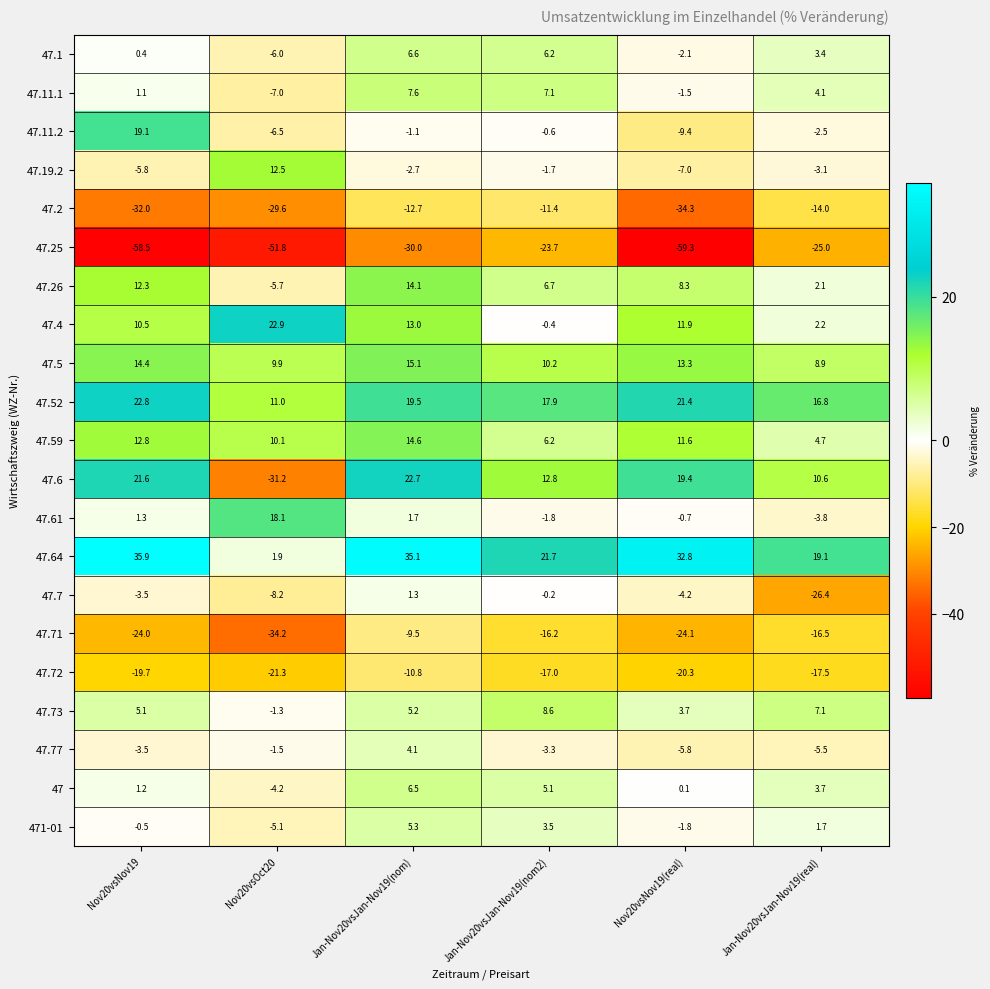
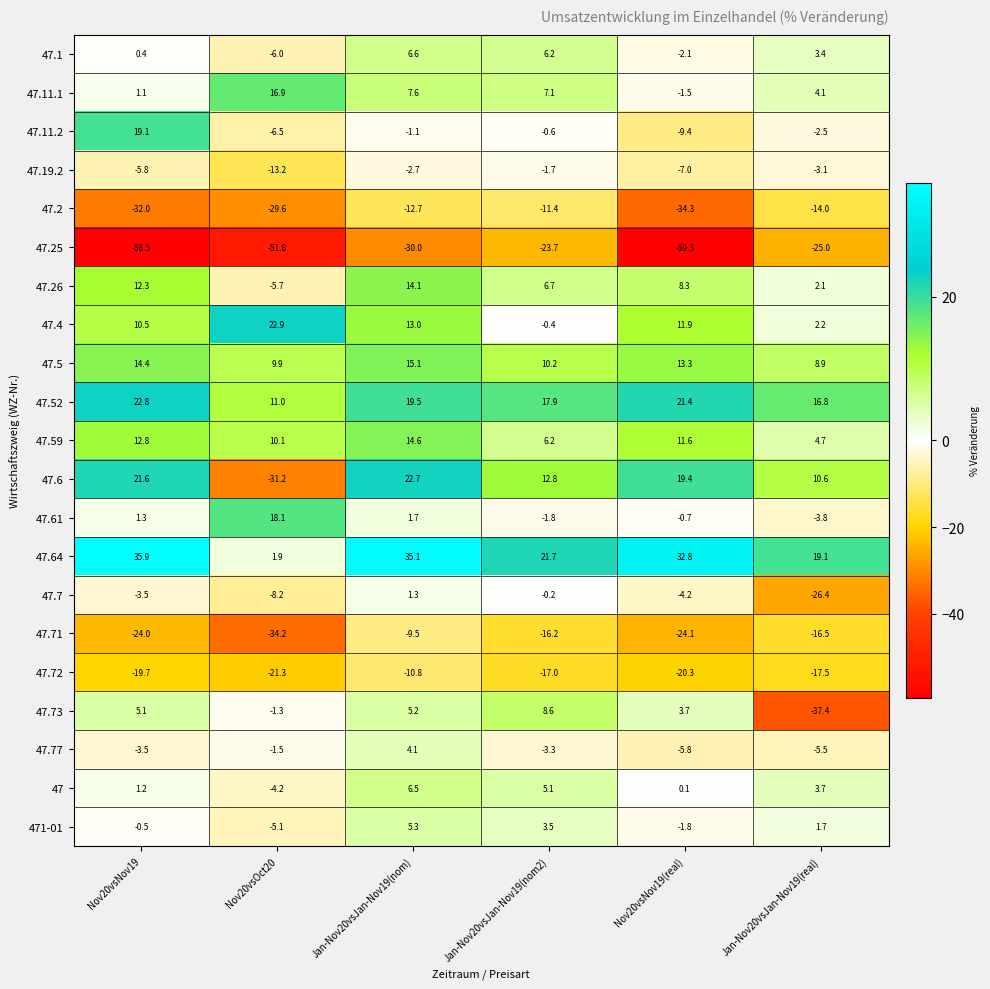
  {
    "47.1": {
      "Nov20vsNov19": 0.4,
      "Nov20vsOct20": -6.0,
      "Jan-Nov20vsJan-Nov19(nom)": 6.6,
      "Jan-Nov20vsJan-Nov19(nom2)": 6.2,
      "Nov20vsNov19(real)": -2.1,
      "Jan-Nov20vsJan-Nov19(real)": 3.4
    },
    "47.11.1": {
      "Nov20vsNov19": 1.1,
-     "Nov20vsOct20": -7.0,
+     "Nov20vsOct20": 16.9,
      "Jan-Nov20vsJan-Nov19(nom)": 7.6,
      "Jan-Nov20vsJan-Nov19(nom2)": 7.1,
      "Nov20vsNov19(real)": -1.5,
      "Jan-Nov20vsJan-Nov19(real)": 4.1
    },
    "47.11.2": {
      "Nov20vsNov19": 19.1,
      "Nov20vsOct20": -6.5,
      "Jan-Nov20vsJan-Nov19(nom)": -1.1,
      "Jan-Nov20vsJan-Nov19(nom2)": -0.6,
      "Nov20vsNov19(real)": -9.4,
      "Jan-Nov20vsJan-Nov19(real)": -2.5
    },
    "47.19.2": {
      "Nov20vsNov19": -5.8,
-     "Nov20vsOct20": 12.5,
+     "Nov20vsOct20": -13.2,
      "Jan-Nov20vsJan-Nov19(nom)": -2.7,
      "Jan-Nov20vsJan-Nov19(nom2)": -1.7,
      "Nov20vsNov19(real)": -7.0,
      "Jan-Nov20vsJan-Nov19(real)": -3.1
    },
    "47.2": {
      "Nov20vsNov19": -32.0,
      "Nov20vsOct20": -29.6,
      "Jan-Nov20vsJan-Nov19(nom)": -12.7,
      "Jan-Nov20vsJan-Nov19(nom2)": -11.4,
      "Nov20vsNov19(real)": -34.3,
      "Jan-Nov20vsJan-Nov19(real)": -14.0
    },
    "47.25": {
      "Nov20vsNov19": -58.5,
      "Nov20vsOct20": -51.8,
      "Jan-Nov20vsJan-Nov19(nom)": -30.0,
      "Jan-Nov20vsJan-Nov19(nom2)": -23.7,
      "Nov20vsNov19(real)": -59.3,
      "Jan-Nov20vsJan-Nov19(real)": -25.0
    },
    "47.26": {
      "Nov20vsNov19": 12.3,
      "Nov20vsOct20": -5.7,
      "Jan-Nov20vsJan-Nov19(nom)": 14.1,
      "Jan-Nov20vsJan-Nov19(nom2)": 6.7,
      "Nov20vsNov19(real)": 8.3,
      "Jan-Nov20vsJan-Nov19(real)": 2.1
    },
    "47.4": {
      "Nov20vsNov19": 10.5,
      "Nov20vsOct20": 22.9,
      "Jan-Nov20vsJan-Nov19(nom)": 13.0,
      "Jan-Nov20vsJan-Nov19(nom2)": -0.4,
      "Nov20vsNov19(real)": 11.9,
      "Jan-Nov20vsJan-Nov19(real)": 2.2
    },
    "47.5": {
      "Nov20vsNov19": 14.4,
      "Nov20vsOct20": 9.9,
      "Jan-Nov20vsJan-Nov19(nom)": 15.1,
      "Jan-Nov20vsJan-Nov19(nom2)": 10.2,
      "Nov20vsNov19(real)": 13.3,
      "Jan-Nov20vsJan-Nov19(real)": 8.9
    },
    "47.52": {
      "Nov20vsNov19": 22.8,
      "Nov20vsOct20": 11.0,
      "Jan-Nov20vsJan-Nov19(nom)": 19.5,
      "Jan-Nov20vsJan-Nov19(nom2)": 17.9,
      "Nov20vsNov19(real)": 21.4,
      "Jan-Nov20vsJan-Nov19(real)": 16.8
    },
    "47.59": {
      "Nov20vsNov19": 12.8,
      "Nov20vsOct20": 10.1,
      "Jan-Nov20vsJan-Nov19(nom)": 14.6,
      "Jan-Nov20vsJan-Nov19(nom2)": 6.2,
      "Nov20vsNov19(real)": 11.6,
      "Jan-Nov20vsJan-Nov19(real)": 4.7
    },
    "47.6": {
      "Nov20vsNov19": 21.6,
      "Nov20vsOct20": -31.2,
      "Jan-Nov20vsJan-Nov19(nom)": 22.7,
      "Jan-Nov20vsJan-Nov19(nom2)": 12.8,
      "Nov20vsNov19(real)": 19.4,
      "Jan-Nov20vsJan-Nov19(real)": 10.6
    },
    "47.61": {
      "Nov20vsNov19": 1.3,
      "Nov20vsOct20": 18.1,
      "Jan-Nov20vsJan-Nov19(nom)": 1.7,
      "Jan-Nov20vsJan-Nov19(nom2)": -1.8,
      "Nov20vsNov19(real)": -0.7,
      "Jan-Nov20vsJan-Nov19(real)": -3.8
    },
    "47.64": {
      "Nov20vsNov19": 35.9,
      "Nov20vsOct20": 1.9,
      "Jan-Nov20vsJan-Nov19(nom)": 35.1,
      "Jan-Nov20vsJan-Nov19(nom2)": 21.7,
      "Nov20vsNov19(real)": 32.8,
      "Jan-Nov20vsJan-Nov19(real)": 19.1
    },
    "47.7": {
      "Nov20vsNov19": -3.5,
      "Nov20vsOct20": -8.2,
      "Jan-Nov20vsJan-Nov19(nom)": 1.3,
      "Jan-Nov20vsJan-Nov19(nom2)": -0.2,
      "Nov20vsNov19(real)": -4.2,
      "Jan-Nov20vsJan-Nov19(real)": -26.4
    },
    "47.71": {
      "Nov20vsNov19": -24.0,
      "Nov20vsOct20": -34.2,
      "Jan-Nov20vsJan-Nov19(nom)": -9.5,
      "Jan-Nov20vsJan-Nov19(nom2)": -16.2,
      "Nov20vsNov19(real)": -24.1,
      "Jan-Nov20vsJan-Nov19(real)": -16.5
    },
    "47.72": {
      "Nov20vsNov19": -19.7,
      "Nov20vsOct20": -21.3,
      "Jan-Nov20vsJan-Nov19(nom)": -10.8,
      "Jan-Nov20vsJan-Nov19(nom2)": -17.0,
      "Nov20vsNov19(real)": -20.3,
      "Jan-Nov20vsJan-Nov19(real)": -17.5
    },
    "47.73": {
      "Nov20vsNov19": 5.1,
      "Nov20vsOct20": -1.3,
      "Jan-Nov20vsJan-Nov19(nom)": 5.2,
      "Jan-Nov20vsJan-Nov19(nom2)": 8.6,
      "Nov20vsNov19(real)": 3.7,
-     "Jan-Nov20vsJan-Nov19(real)": 7.1
+     "Jan-Nov20vsJan-Nov19(real)": -37.4
    },
    "47.77": {
      "Nov20vsNov19": -3.5,
      "Nov20vsOct20": -1.5,
      "Jan-Nov20vsJan-Nov19(nom)": 4.1,
      "Jan-Nov20vsJan-Nov19(nom2)": -3.3,
      "Nov20vsNov19(real)": -5.8,
      "Jan-Nov20vsJan-Nov19(real)": -5.5
    },
    "47": {
      "Nov20vsNov19": 1.2,
      "Nov20vsOct20": -4.2,
      "Jan-Nov20vsJan-Nov19(nom)": 6.5,
      "Jan-Nov20vsJan-Nov19(nom2)": 5.1,
      "Nov20vsNov19(real)": 0.1,
      "Jan-Nov20vsJan-Nov19(real)": 3.7
    },
    "471-01": {
      "Nov20vsNov19": -0.5,
      "Nov20vsOct20": -5.1,
      "Jan-Nov20vsJan-Nov19(nom)": 5.3,
      "Jan-Nov20vsJan-Nov19(nom2)": 3.5,
      "Nov20vsNov19(real)": -1.8,
      "Jan-Nov20vsJan-Nov19(real)": 1.7
    }
  }
